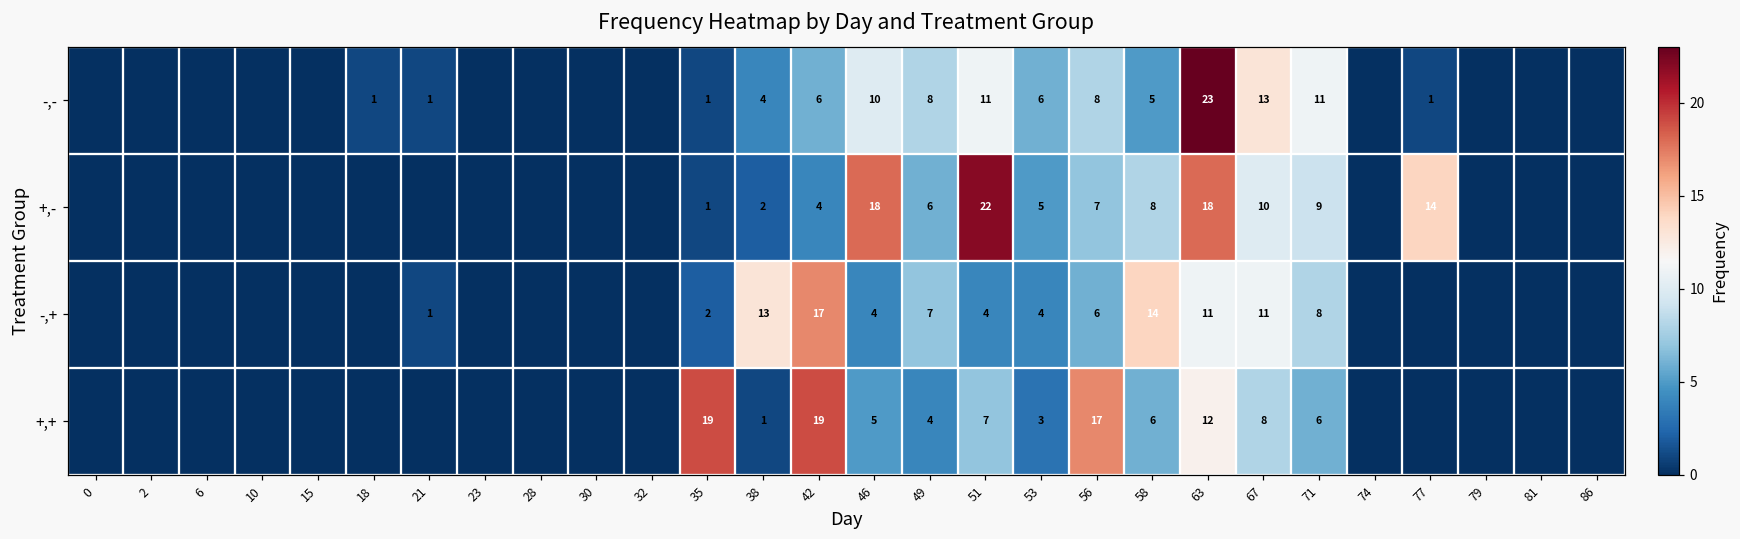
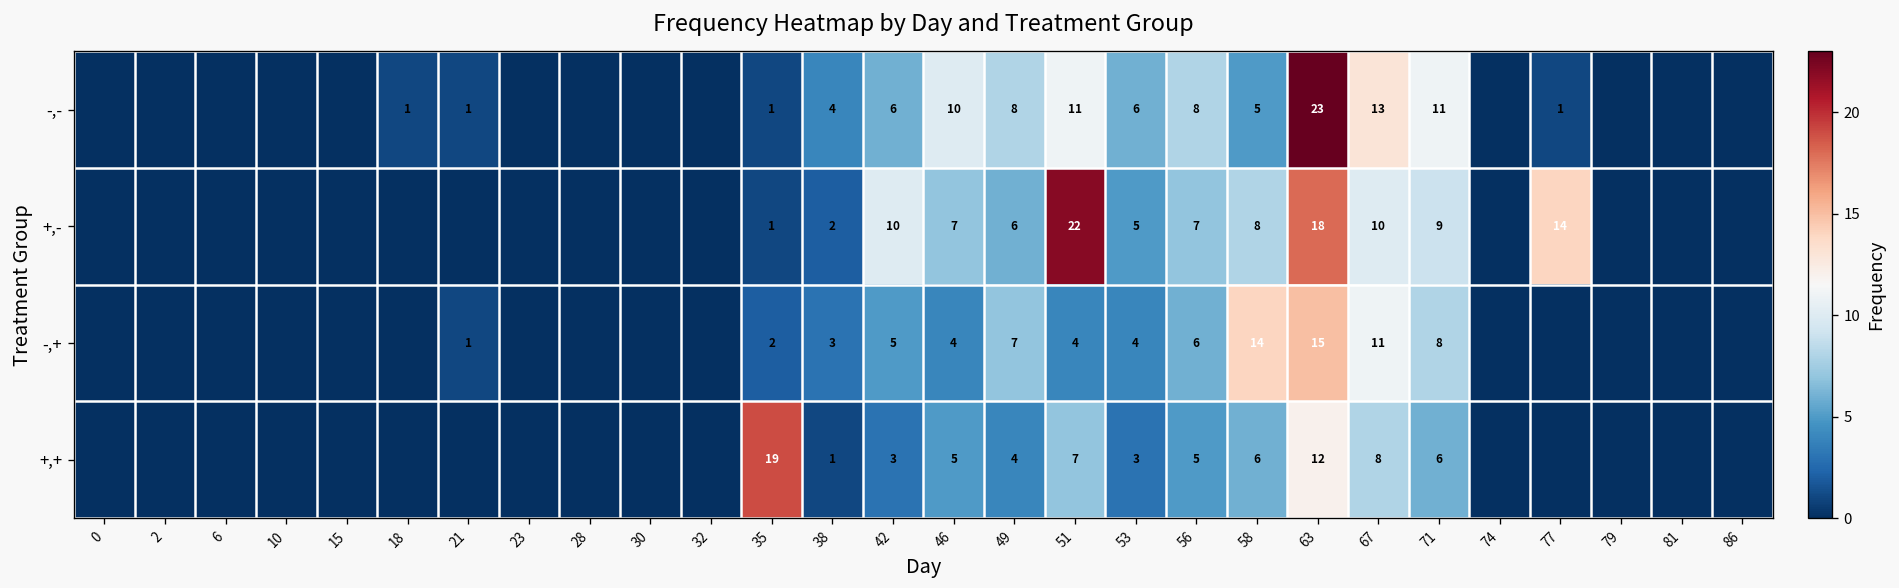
  {
    "-,-": {
      "18": 1,
      "21": 1,
      "35": 1,
      "38": 4,
      "42": 6,
      "46": 10,
      "49": 8,
      "51": 11,
      "53": 6,
      "56": 8,
      "58": 5,
      "63": 23,
      "67": 13,
      "71": 11,
      "77": 1
    },
    "+,-": {
      "35": 1,
      "38": 2,
-     "42": 4,
-     "46": 18,
+     "42": 10,
+     "46": 7,
      "49": 6,
      "51": 22,
      "53": 5,
      "56": 7,
      "58": 8,
      "63": 18,
      "67": 10,
      "71": 9,
      "77": 14
    },
    "-,+": {
      "21": 1,
      "35": 2,
-     "38": 13,
-     "42": 17,
+     "38": 3,
+     "42": 5,
      "46": 4,
      "49": 7,
      "51": 4,
      "53": 4,
      "56": 6,
      "58": 14,
-     "63": 11,
+     "63": 15,
      "67": 11,
      "71": 8
    },
    "+,+": {
      "35": 19,
      "38": 1,
-     "42": 19,
+     "42": 3,
      "46": 5,
      "49": 4,
      "51": 7,
      "53": 3,
-     "56": 17,
+     "56": 5,
      "58": 6,
      "63": 12,
      "67": 8,
      "71": 6
    }
  }
